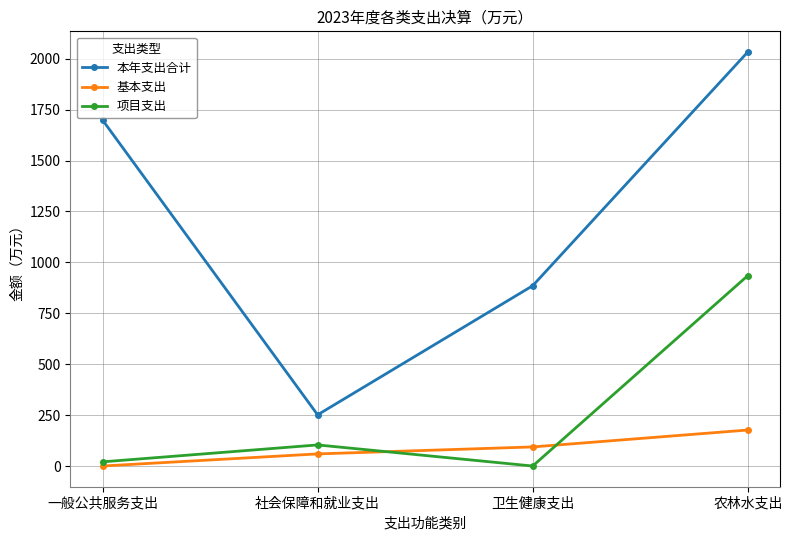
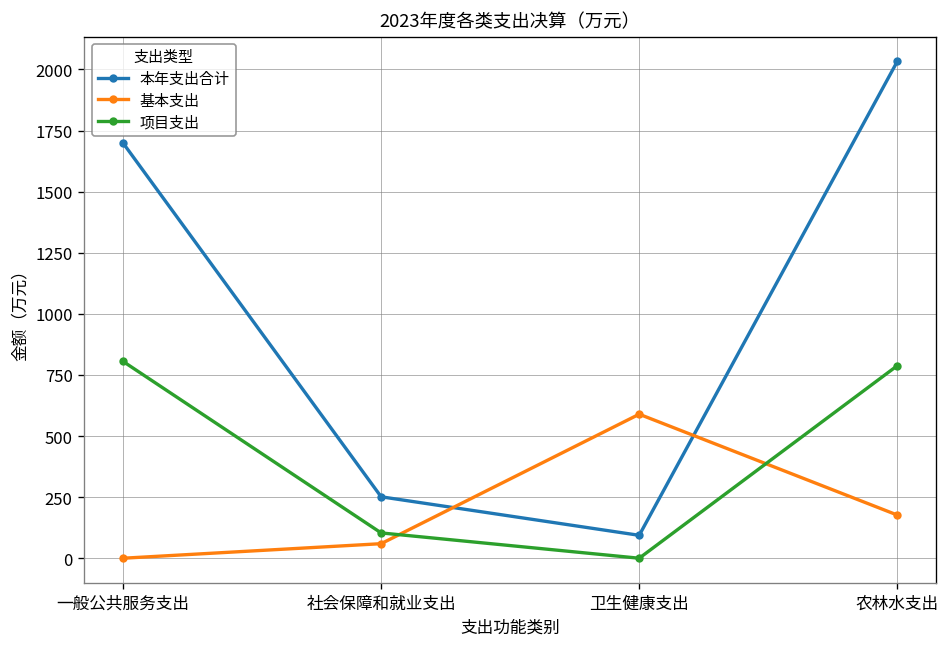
  {
    "本年支出合计": {
      "一般公共服务支出": 1700,
      "社会保障和就业支出": 250,
-     "卫生健康支出": 890,
+     "卫生健康支出": 90,
      "农林水支出": 2030
    },
    "基本支出": {
      "一般公共服务支出": 0,
      "社会保障和就业支出": 60,
-     "卫生健康支出": 90,
+     "卫生健康支出": 590,
      "农林水支出": 180
    },
    "项目支出": {
-     "一般公共服务支出": 20,
+     "一般公共服务支出": 810,
      "社会保障和就业支出": 100,
      "卫生健康支出": 0,
-     "农林水支出": 930
+     "农林水支出": 790
    }
  }
